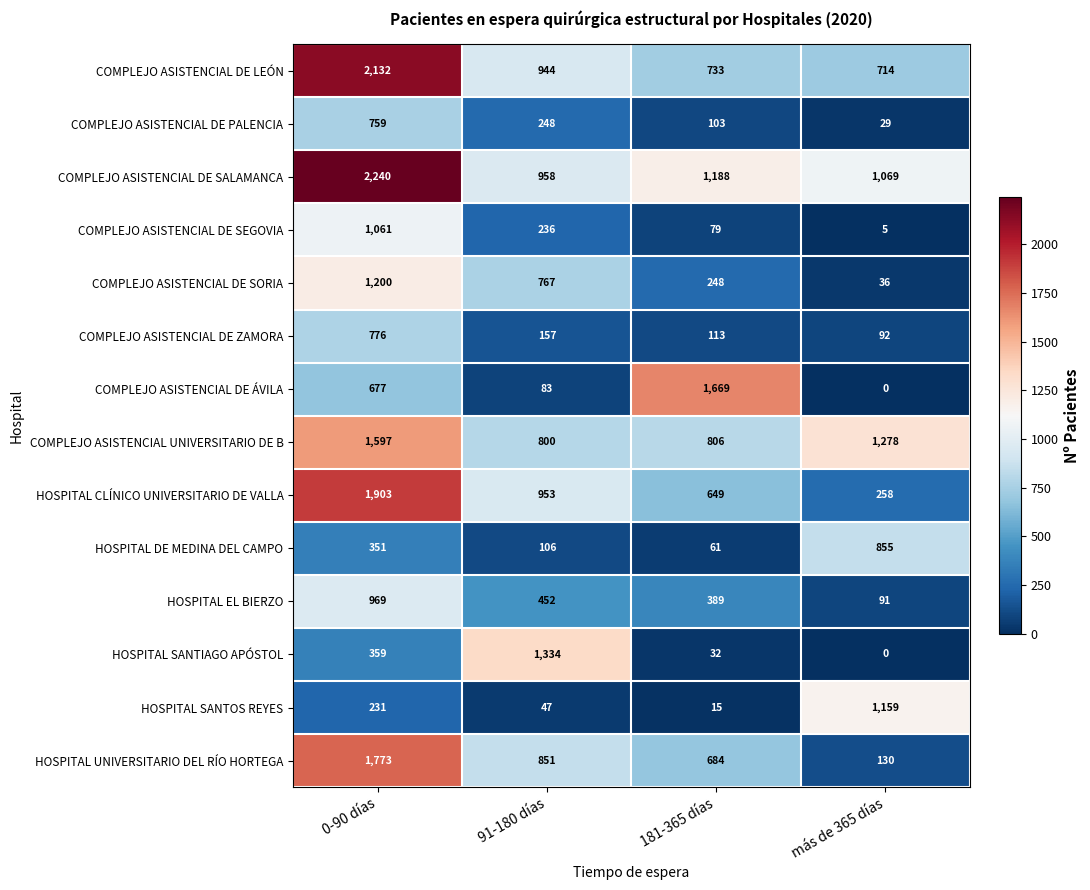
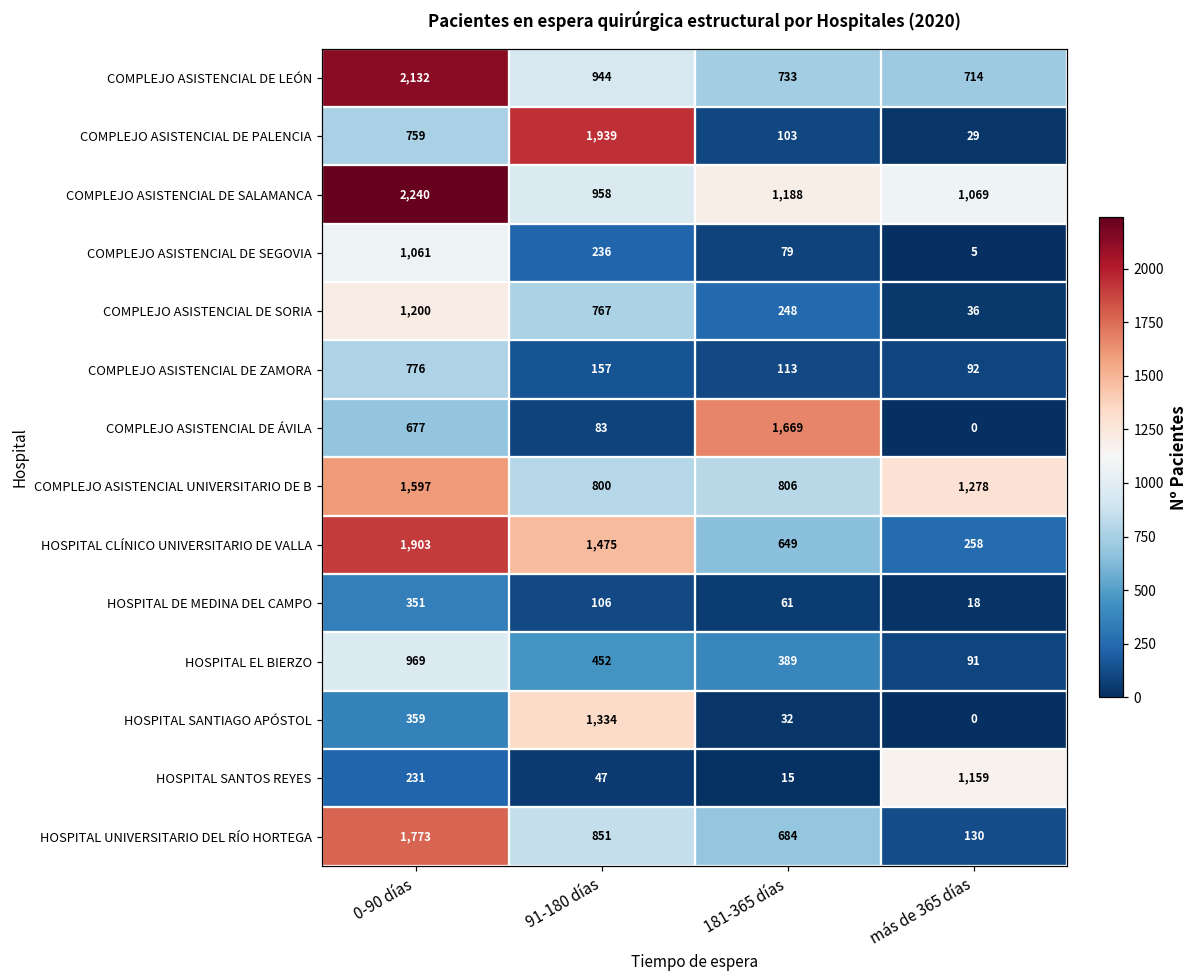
  {
    "COMPLEJO ASISTENCIAL DE LEÓN": {
      "0-90 días": "2,132",
      "91-180 días": "944",
      "181-365 días": "733",
      "más de 365 días": "714"
    },
    "COMPLEJO ASISTENCIAL DE PALENCIA": {
      "0-90 días": "759",
-     "91-180 días": "248",
+     "91-180 días": "1,939",
      "181-365 días": "103",
      "más de 365 días": "29"
    },
    "COMPLEJO ASISTENCIAL DE SALAMANCA": {
      "0-90 días": "2,240",
      "91-180 días": "958",
      "181-365 días": "1,188",
      "más de 365 días": "1,069"
    },
    "COMPLEJO ASISTENCIAL DE SEGOVIA": {
      "0-90 días": "1,061",
      "91-180 días": "236",
      "181-365 días": "79",
      "más de 365 días": "5"
    },
    "COMPLEJO ASISTENCIAL DE SORIA": {
      "0-90 días": "1,200",
      "91-180 días": "767",
      "181-365 días": "248",
      "más de 365 días": "36"
    },
    "COMPLEJO ASISTENCIAL DE ZAMORA": {
      "0-90 días": "776",
      "91-180 días": "157",
      "181-365 días": "113",
      "más de 365 días": "92"
    },
    "COMPLEJO ASISTENCIAL DE ÁVILA": {
      "0-90 días": "677",
      "91-180 días": "83",
      "181-365 días": "1,669",
      "más de 365 días": "0"
    },
    "COMPLEJO ASISTENCIAL UNIVERSITARIO DE B": {
      "0-90 días": "1,597",
      "91-180 días": "800",
      "181-365 días": "806",
      "más de 365 días": "1,278"
    },
    "HOSPITAL CLÍNICO UNIVERSITARIO DE VALLA": {
      "0-90 días": "1,903",
-     "91-180 días": "953",
+     "91-180 días": "1,475",
      "181-365 días": "649",
      "más de 365 días": "258"
    },
    "HOSPITAL DE MEDINA DEL CAMPO": {
      "0-90 días": "351",
      "91-180 días": "106",
      "181-365 días": "61",
-     "más de 365 días": "855"
+     "más de 365 días": "18"
    },
    "HOSPITAL EL BIERZO": {
      "0-90 días": "969",
      "91-180 días": "452",
      "181-365 días": "389",
      "más de 365 días": "91"
    },
    "HOSPITAL SANTIAGO APÓSTOL": {
      "0-90 días": "359",
      "91-180 días": "1,334",
      "181-365 días": "32",
      "más de 365 días": "0"
    },
    "HOSPITAL SANTOS REYES": {
      "0-90 días": "231",
      "91-180 días": "47",
      "181-365 días": "15",
      "más de 365 días": "1,159"
    },
    "HOSPITAL UNIVERSITARIO DEL RÍO HORTEGA": {
      "0-90 días": "1,773",
      "91-180 días": "851",
      "181-365 días": "684",
      "más de 365 días": "130"
    }
  }
